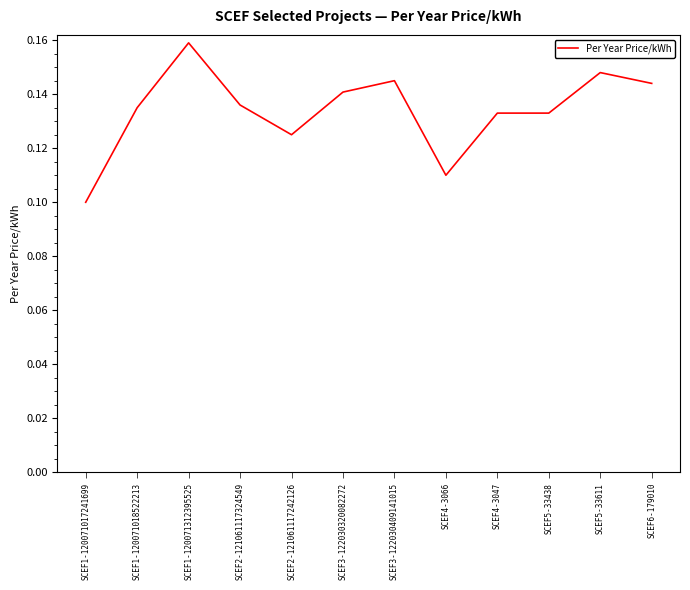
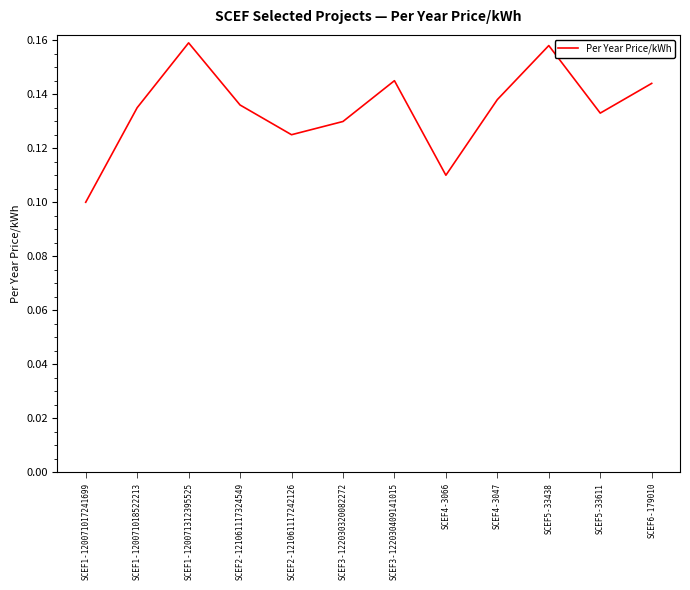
  {
    "SCEF1-120071017241699": 0.100,
    "SCEF1-120071018522213": 0.135,
    "SCEF1-120071312395525": 0.159,
    "SCEF2-121061117324549": 0.136,
    "SCEF2-121061117242126": 0.125,
-   "SCEF3-122030320082272": 0.141,
+   "SCEF3-122030320082272": 0.130,
    "SCEF3-122030409141015": 0.145,
    "SCEF4-3066": 0.110,
-   "SCEF4-3047": 0.133,
-   "SCEF5-33438": 0.133,
-   "SCEF5-33611": 0.148,
+   "SCEF4-3047": 0.138,
+   "SCEF5-33438": 0.158,
+   "SCEF5-33611": 0.133,
    "SCEF6-179010": 0.144
  }
